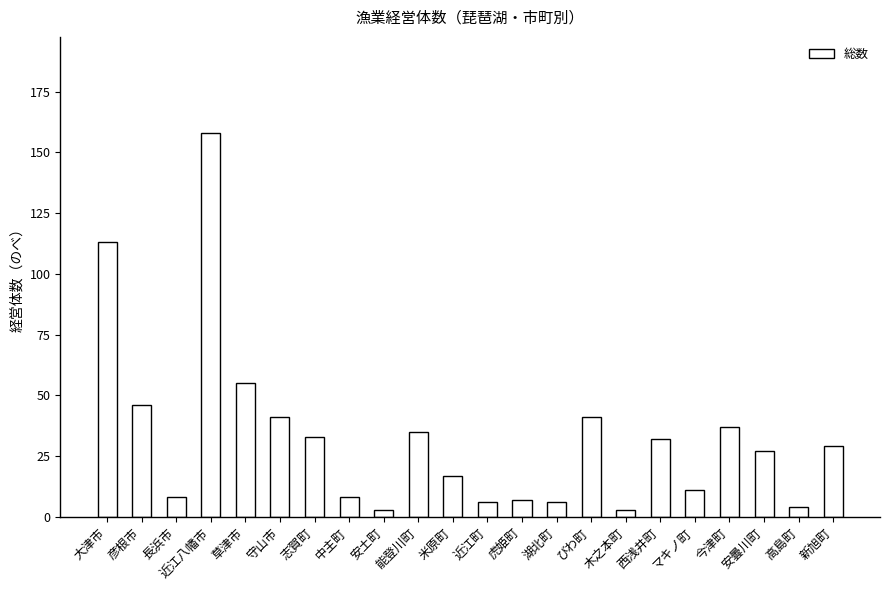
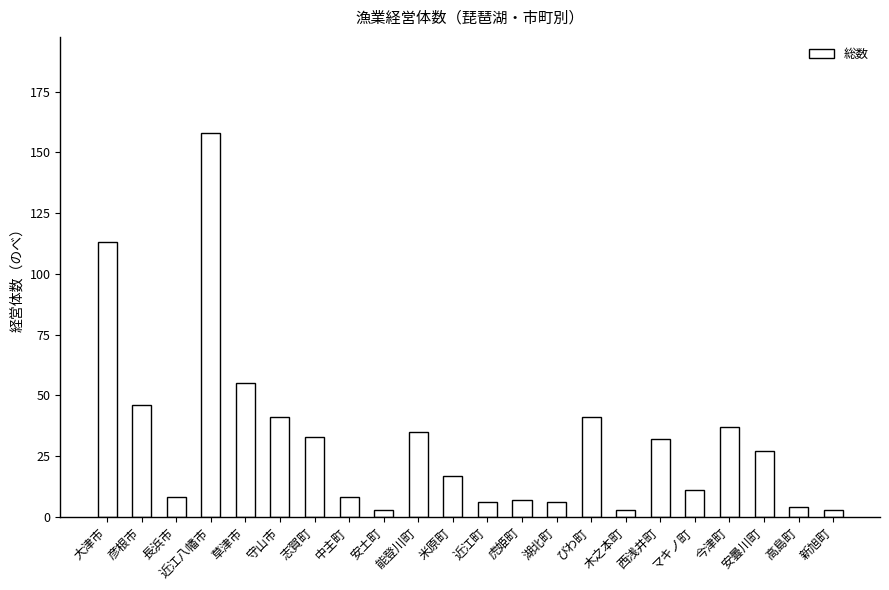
  {
    "大津市": 113,
    "彦根市": 46,
    "長浜市": 8,
    "近江八幡市": 158,
    "草津市": 55,
    "守山市": 41,
    "志賀町": 33,
    "中主町": 8,
    "安土町": 3,
    "能登川町": 35,
    "米原町": 17,
    "近江町": 6,
    "虎姫町": 7,
    "湖北町": 6,
    "びわ町": 41,
    "木之本町": 3,
    "西浅井町": 32,
    "マキノ町": 11,
    "今津町": 37,
    "安曇川町": 27,
    "高島町": 4,
-   "新旭町": 29
+   "新旭町": 3
  }
